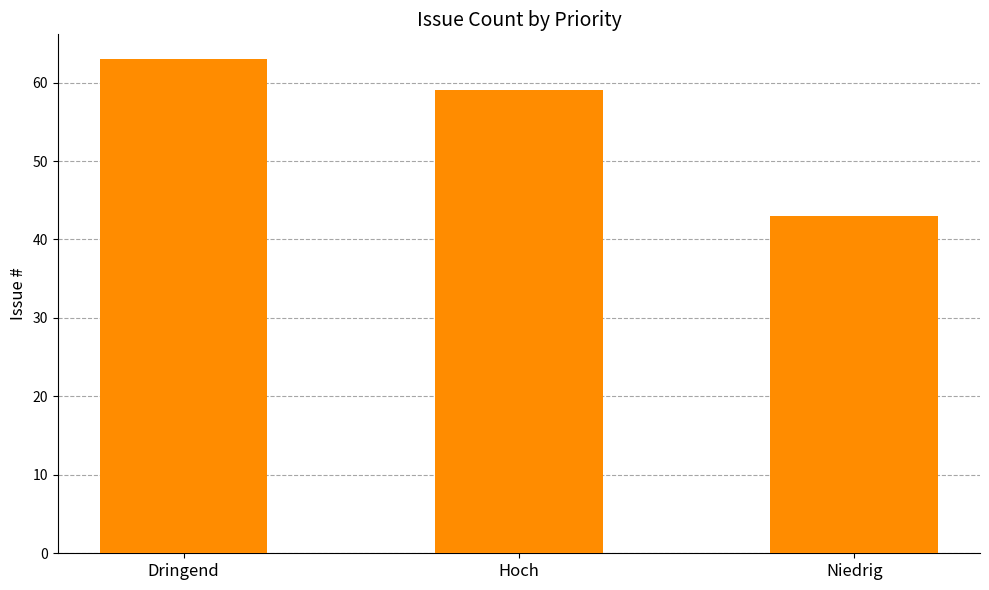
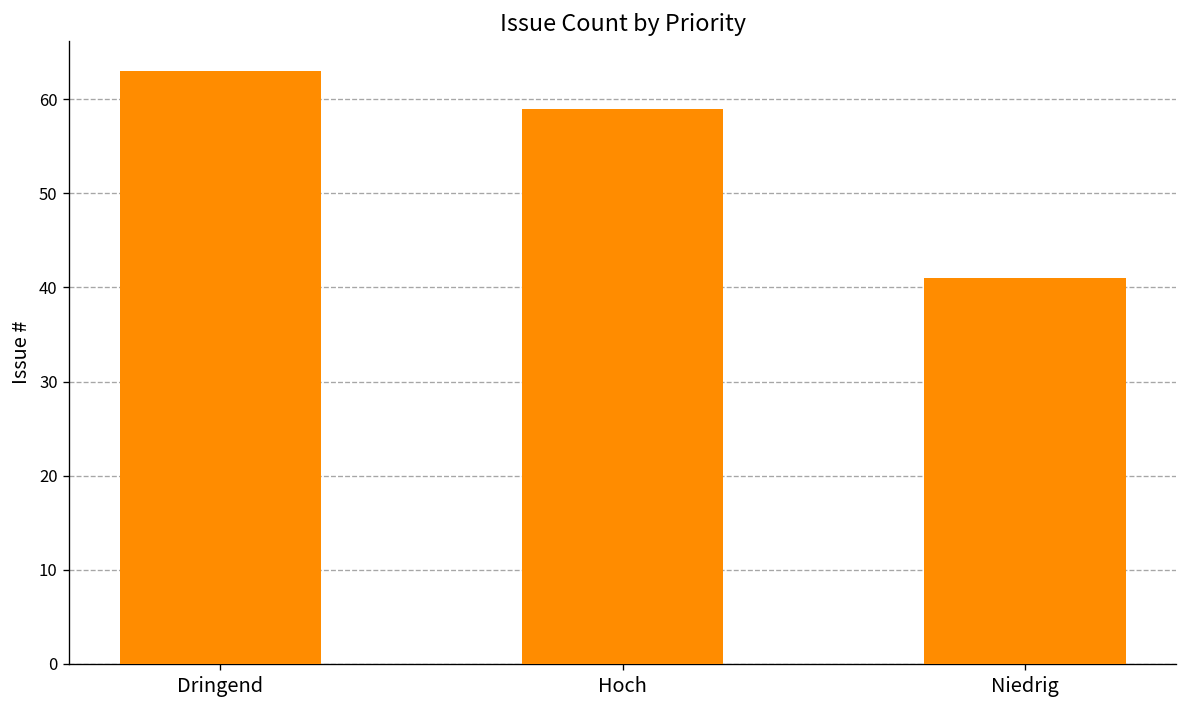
  {
    "Dringend": 63,
    "Hoch": 59,
-   "Niedrig": 43
+   "Niedrig": 41
  }
